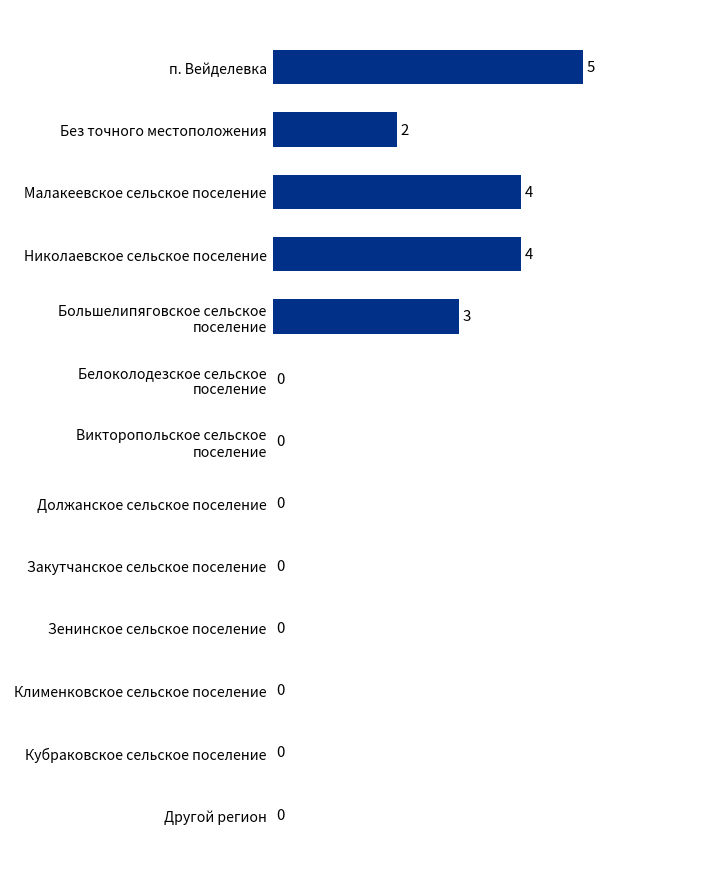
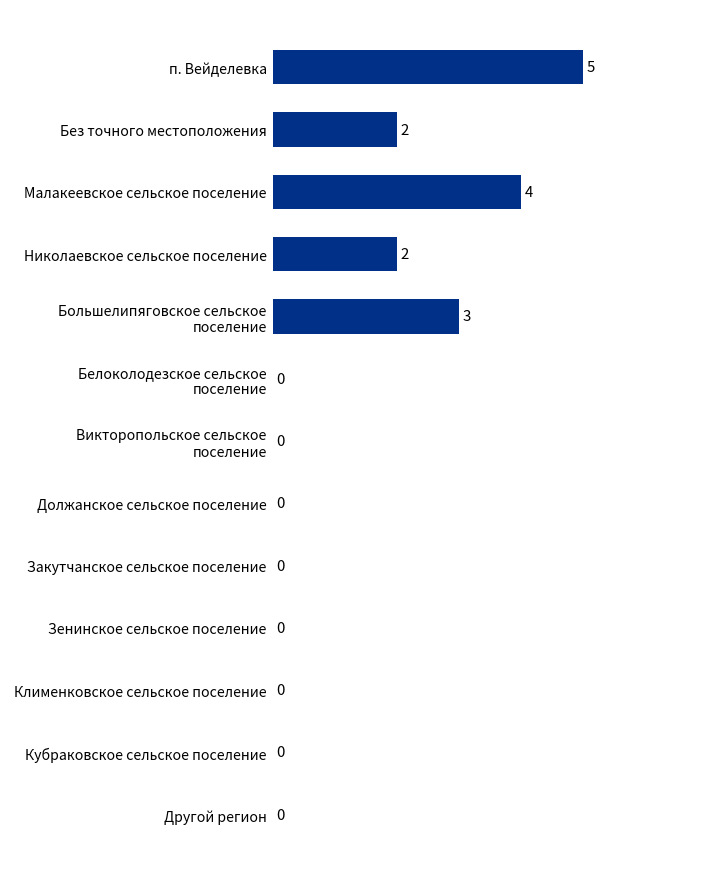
  {
    "п. Вейделевка": 5,
    "Без точного местоположения": 2,
    "Малакеевское сельское поселение": 4,
-   "Николаевское сельское поселение": 4,
+   "Николаевское сельское поселение": 2,
    "Большелипяговское сельское поселение": 3,
    "Белоколодезское сельское поселение": 0,
    "Викторопольское сельское поселение": 0,
    "Должанское сельское поселение": 0,
    "Закутчанское сельское поселение": 0,
    "Зенинское сельское поселение": 0,
    "Клименковское сельское поселение": 0,
    "Кубраковское сельское поселение": 0,
    "Другой регион": 0
  }
